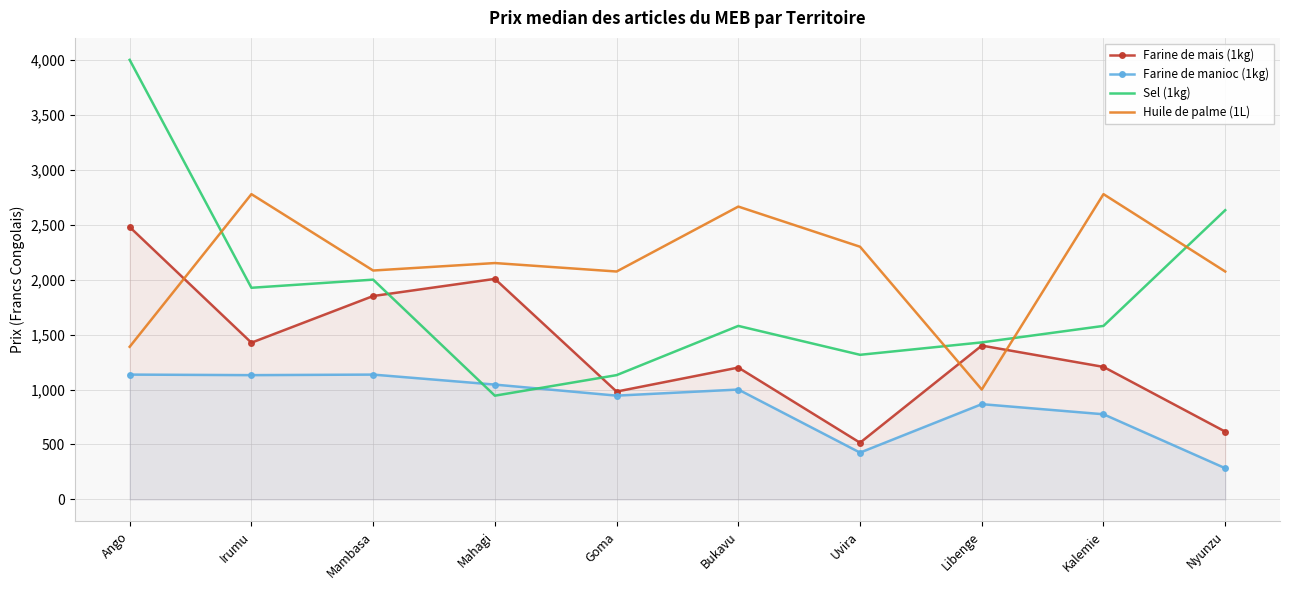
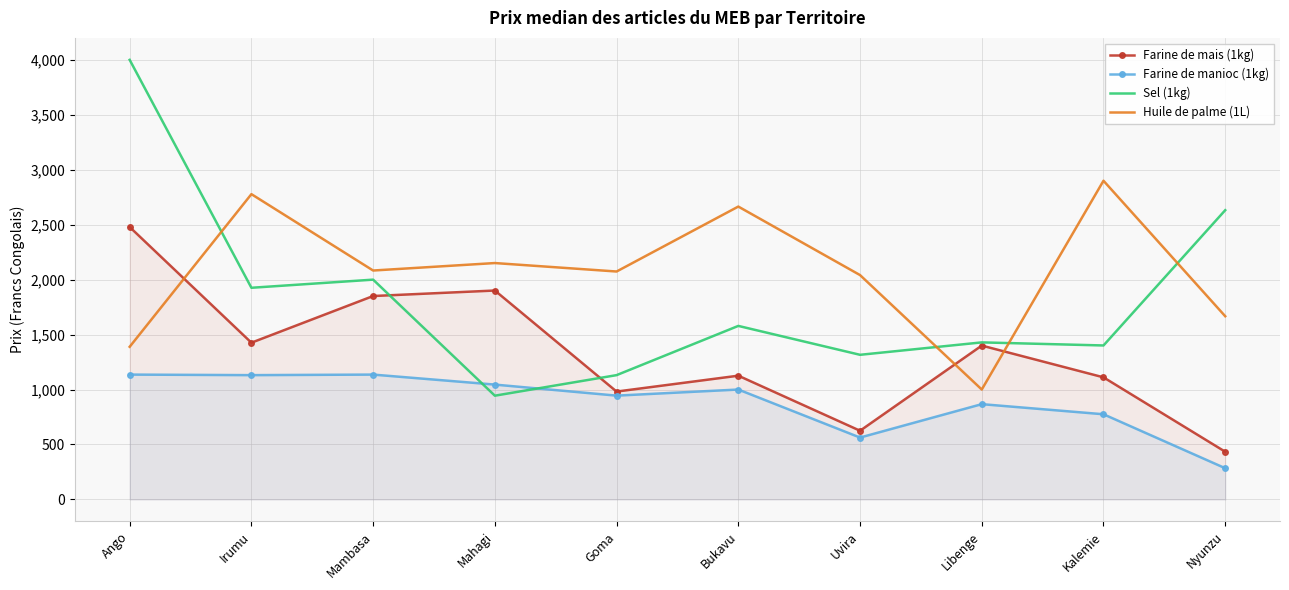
  {
    "Farine de mais (1kg)": {
      "Ango": "2,480",
      "Irumu": "1,430",
      "Mambasa": "1,850",
-     "Mahagi": "2,010",
+     "Mahagi": "1,900",
      "Goma": "980",
-     "Bukavu": "1,200",
-     "Uvira": "520",
+     "Bukavu": "1,130",
+     "Uvira": "630",
      "Libenge": "1,400",
-     "Kalemie": "1,210",
-     "Nyunzu": "620"
+     "Kalemie": "1,110",
+     "Nyunzu": "430"
    },
    "Farine de manioc (1kg)": {
      "Ango": "1,140",
      "Irumu": "1,130",
      "Mambasa": "1,140",
      "Mahagi": "1,050",
      "Goma": "940",
      "Bukavu": "1,000",
-     "Uvira": "430",
+     "Uvira": "560",
      "Libenge": "870",
      "Kalemie": "780",
      "Nyunzu": "280"
    },
    "Sel (1kg)": {
      "Ango": "4,000",
      "Irumu": "1,930",
      "Mambasa": "2,000",
      "Mahagi": "940",
      "Goma": "1,130",
      "Bukavu": "1,580",
      "Uvira": "1,320",
      "Libenge": "1,430",
-     "Kalemie": "1,580",
+     "Kalemie": "1,400",
      "Nyunzu": "2,630"
    },
    "Huile de palme (1L)": {
      "Ango": "1,390",
      "Irumu": "2,780",
      "Mambasa": "2,080",
      "Mahagi": "2,150",
      "Goma": "2,070",
      "Bukavu": "2,670",
-     "Uvira": "2,300",
+     "Uvira": "2,040",
      "Libenge": "1,000",
-     "Kalemie": "2,780",
-     "Nyunzu": "2,070"
+     "Kalemie": "2,900",
+     "Nyunzu": "1,670"
    }
  }
